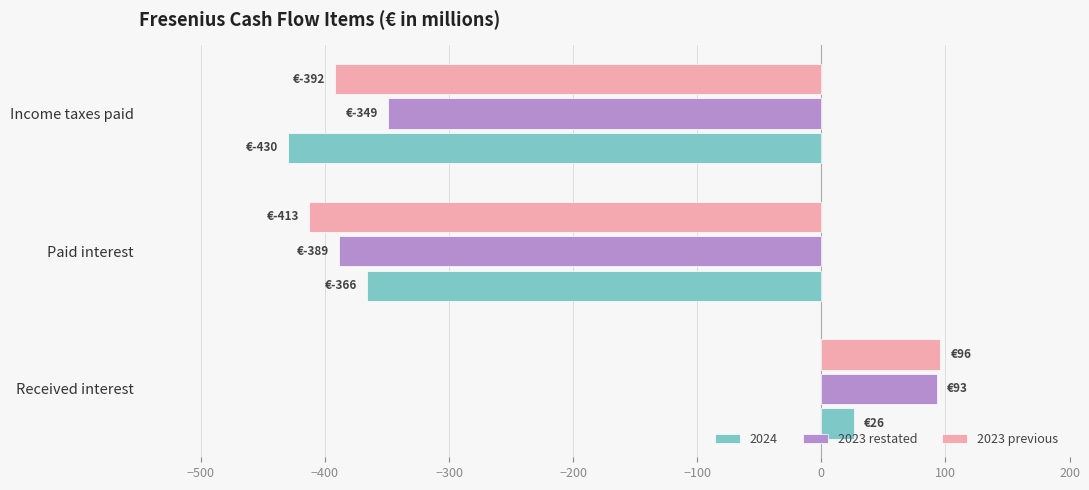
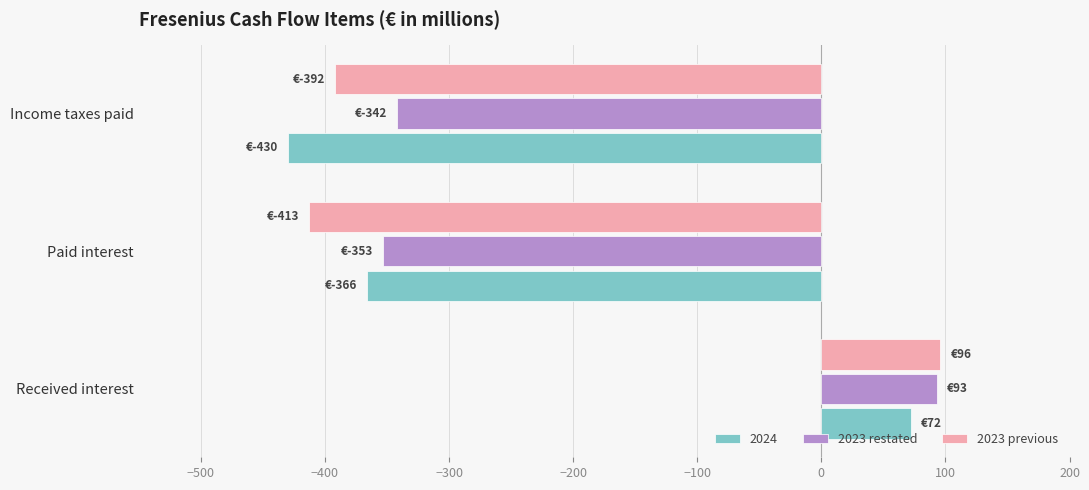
  {
    "2024": {
      "Income taxes paid": "€-430",
      "Paid interest": "€-366",
-     "Received interest": "€26"
+     "Received interest": "€72"
    },
    "2023 restated": {
-     "Income taxes paid": "€-349",
-     "Paid interest": "€-389",
+     "Income taxes paid": "€-342",
+     "Paid interest": "€-353",
      "Received interest": "€93"
    },
    "2023 previous": {
      "Income taxes paid": "€-392",
      "Paid interest": "€-413",
      "Received interest": "€96"
    }
  }
